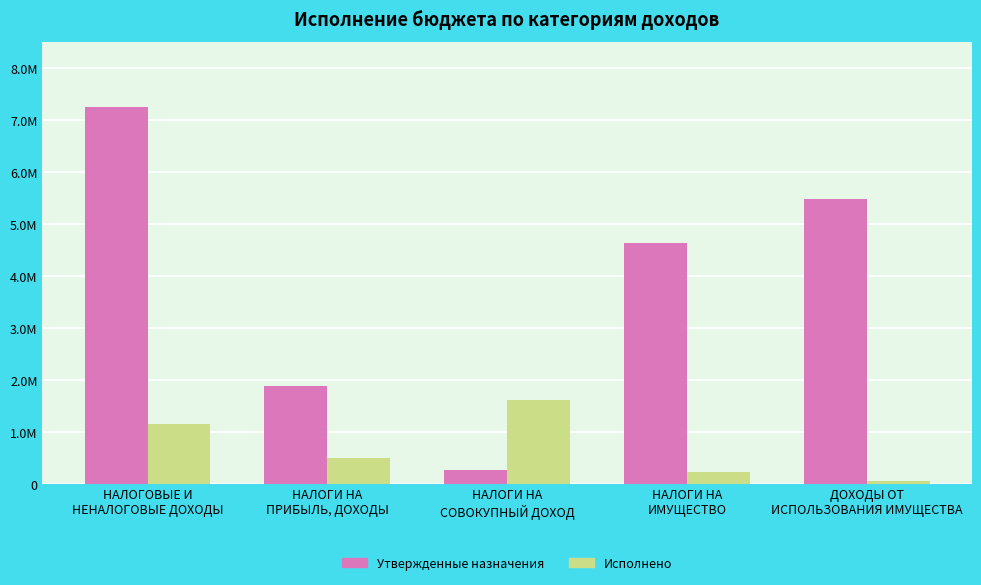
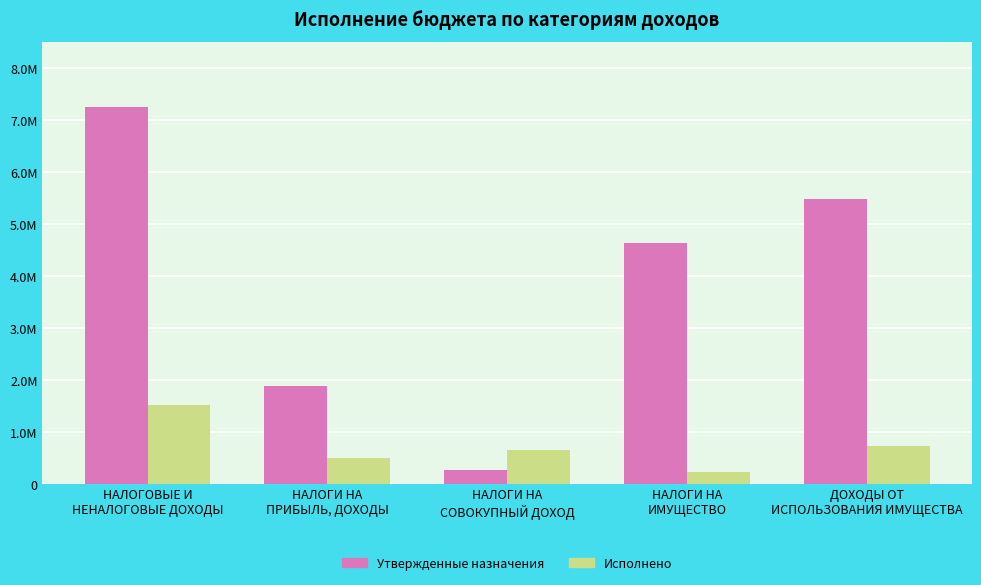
  {
    "Утвержденные назначения": {
      "НАЛОГОВЫЕ И НЕНАЛОГОВЫЕ ДОХОДЫ": 7200000,
      "НАЛОГИ НА ПРИБЫЛЬ, ДОХОДЫ": 1900000,
      "НАЛОГИ НА СОВОКУПНЫЙ ДОХОД": 300000,
      "НАЛОГИ НА ИМУЩЕСТВО": 4600000,
      "ДОХОДЫ ОТ ИСПОЛЬЗОВАНИЯ ИМУЩЕСТВА": 5500000
    },
    "Исполнено": {
-     "НАЛОГОВЫЕ И НЕНАЛОГОВЫЕ ДОХОДЫ": 1200000,
+     "НАЛОГОВЫЕ И НЕНАЛОГОВЫЕ ДОХОДЫ": 1500000,
      "НАЛОГИ НА ПРИБЫЛЬ, ДОХОДЫ": 500000,
-     "НАЛОГИ НА СОВОКУПНЫЙ ДОХОД": 1600000,
+     "НАЛОГИ НА СОВОКУПНЫЙ ДОХОД": 600000,
      "НАЛОГИ НА ИМУЩЕСТВО": 200000,
-     "ДОХОДЫ ОТ ИСПОЛЬЗОВАНИЯ ИМУЩЕСТВА": 100000
+     "ДОХОДЫ ОТ ИСПОЛЬЗОВАНИЯ ИМУЩЕСТВА": 700000
    }
  }
